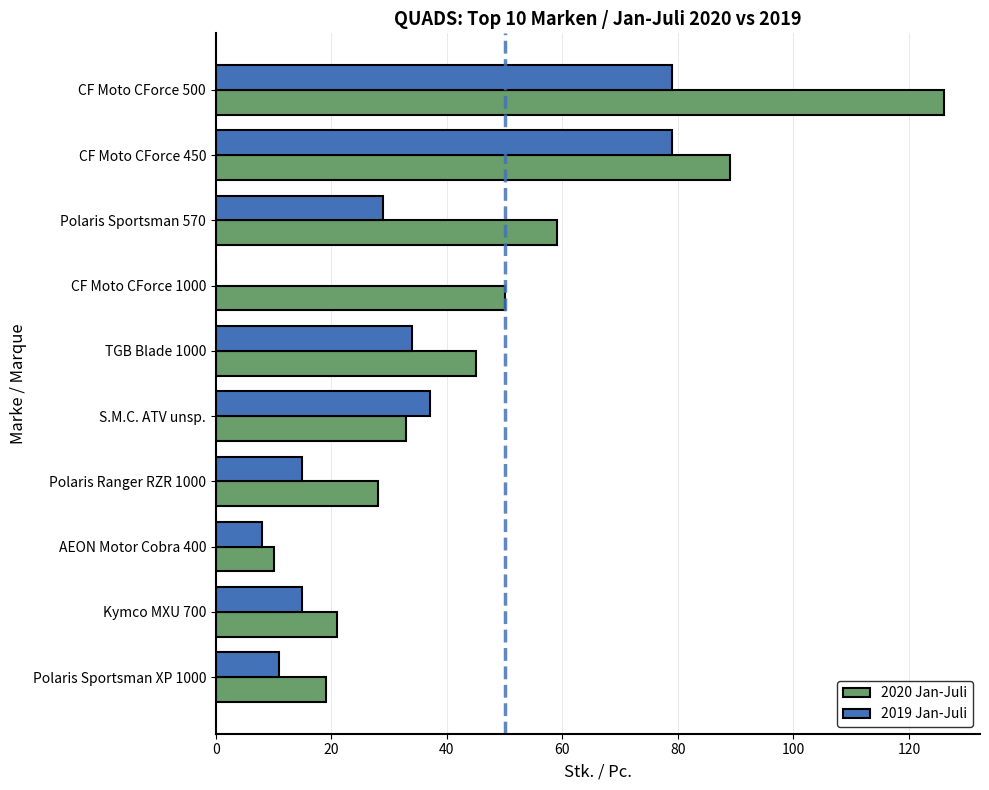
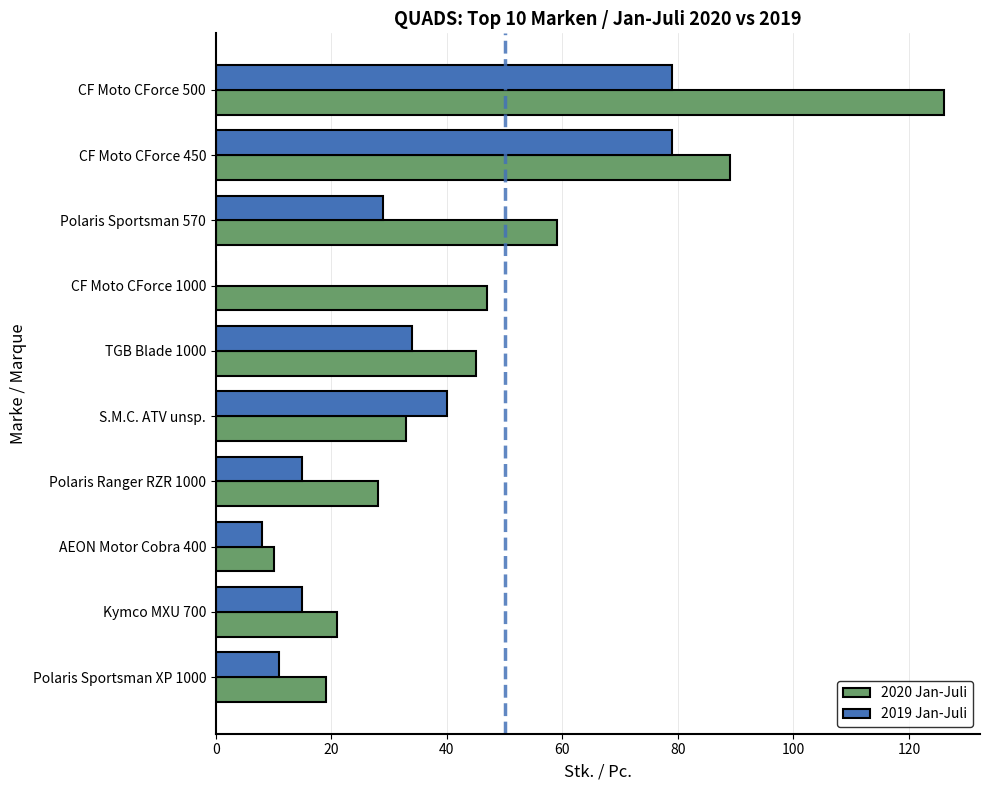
  {
    "2020 Jan-Juli": {
      "CF Moto CForce 500": 126,
      "CF Moto CForce 450": 89,
      "Polaris Sportsman 570": 59,
-     "CF Moto CForce 1000": 50,
+     "CF Moto CForce 1000": 47,
      "TGB Blade 1000": 45,
      "S.M.C. ATV unsp.": 33,
      "Polaris Ranger RZR 1000": 28,
      "AEON Motor Cobra 400": 10,
      "Kymco MXU 700": 21,
      "Polaris Sportsman XP 1000": 19
    },
    "2019 Jan-Juli": {
      "CF Moto CForce 500": 79,
      "CF Moto CForce 450": 79,
      "Polaris Sportsman 570": 29,
      "CF Moto CForce 1000": 0,
      "TGB Blade 1000": 34,
-     "S.M.C. ATV unsp.": 37,
+     "S.M.C. ATV unsp.": 40,
      "Polaris Ranger RZR 1000": 15,
      "AEON Motor Cobra 400": 8,
      "Kymco MXU 700": 15,
      "Polaris Sportsman XP 1000": 11
    }
  }
